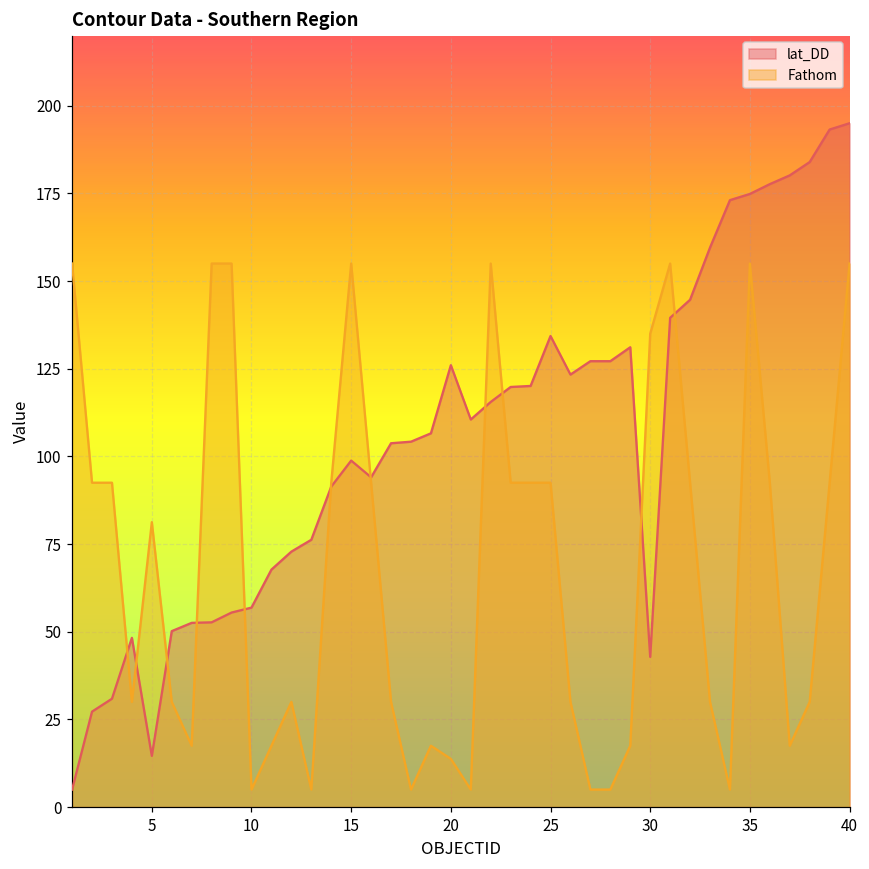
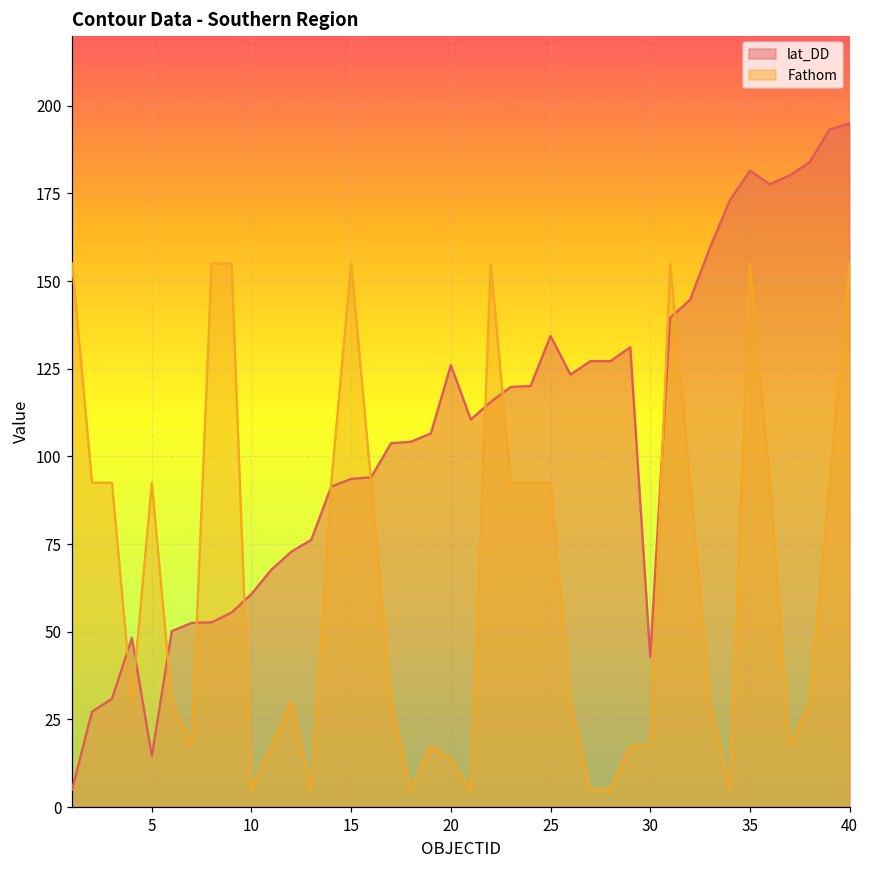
  {
    "lat_DD": {
      "5": 15,
-     "10": 57,
-     "15": 99,
+     "10": 61,
+     "15": 94,
      "20": 126,
      "25": 134,
      "30": 43,
-     "35": 175,
+     "35": 181,
      "40": 195
    },
    "Fathom": {
-     "5": 81,
+     "5": 93,
      "10": 5,
      "15": 155,
      "20": 14,
      "25": 93,
-     "30": 135,
+     "30": 18,
      "35": 155,
      "40": 155
    }
  }
